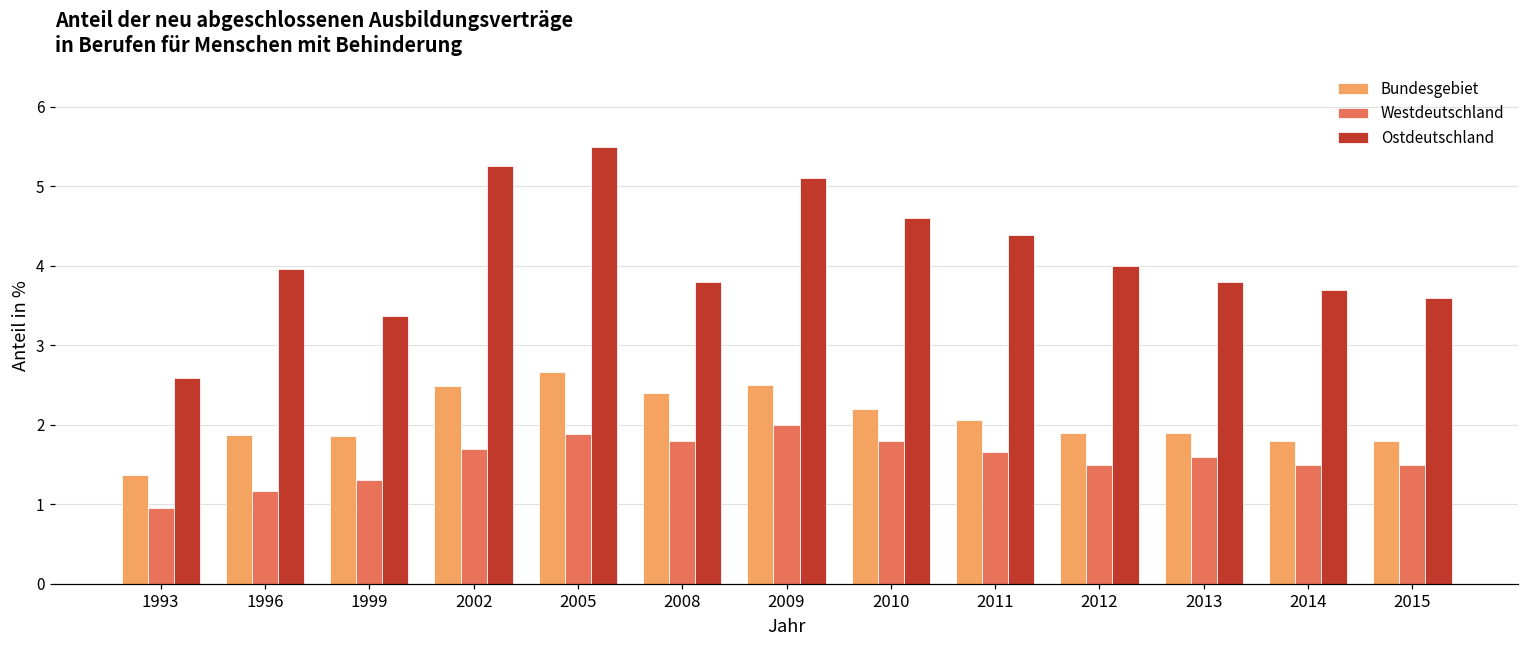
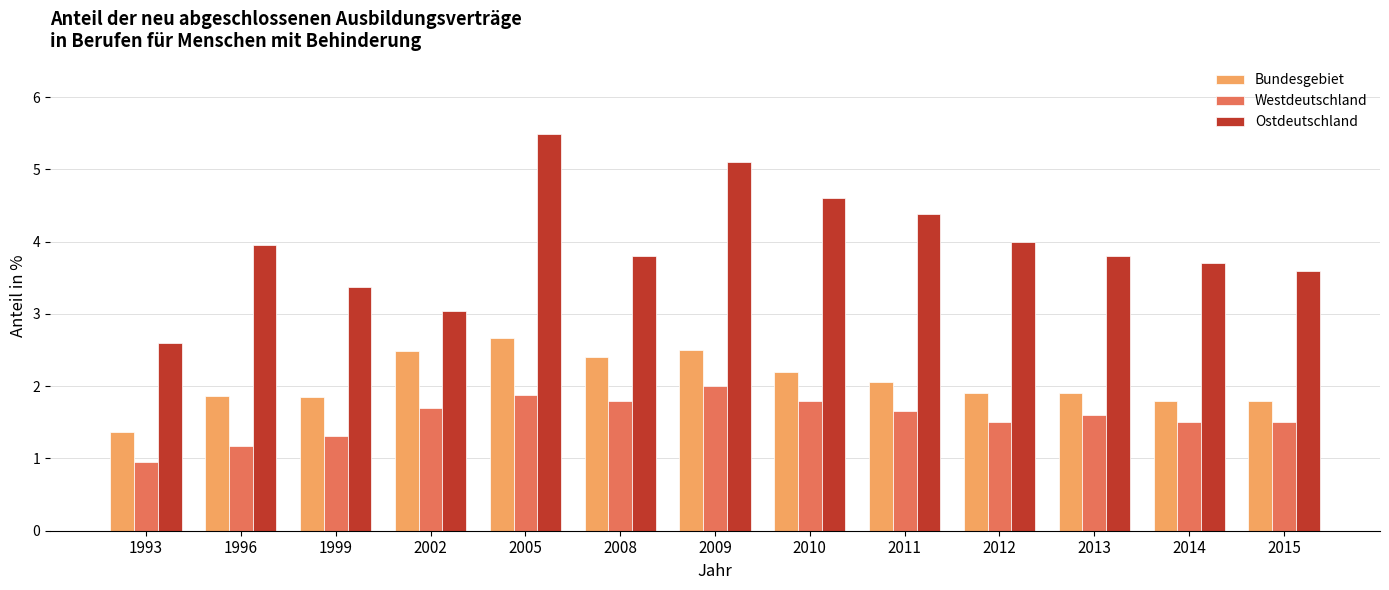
  {
    "Ostdeutschland": {
      "1993": 2.6,
      "1996": 4.0,
      "1999": 3.4,
-     "2002": 5.3,
+     "2002": 3.0,
      "2005": 5.5,
      "2008": 3.8,
      "2009": 5.1,
      "2010": 4.6,
      "2011": 4.4,
      "2012": 4.0,
      "2013": 3.8,
      "2014": 3.7,
      "2015": 3.6
    }
  }
